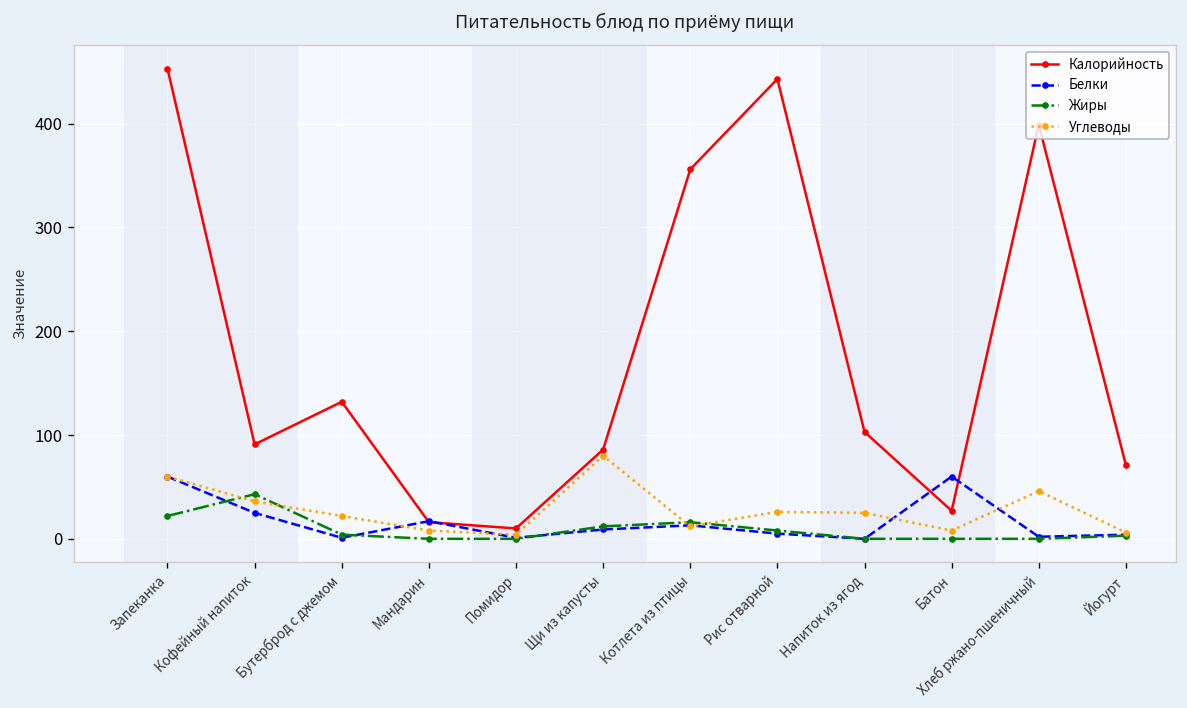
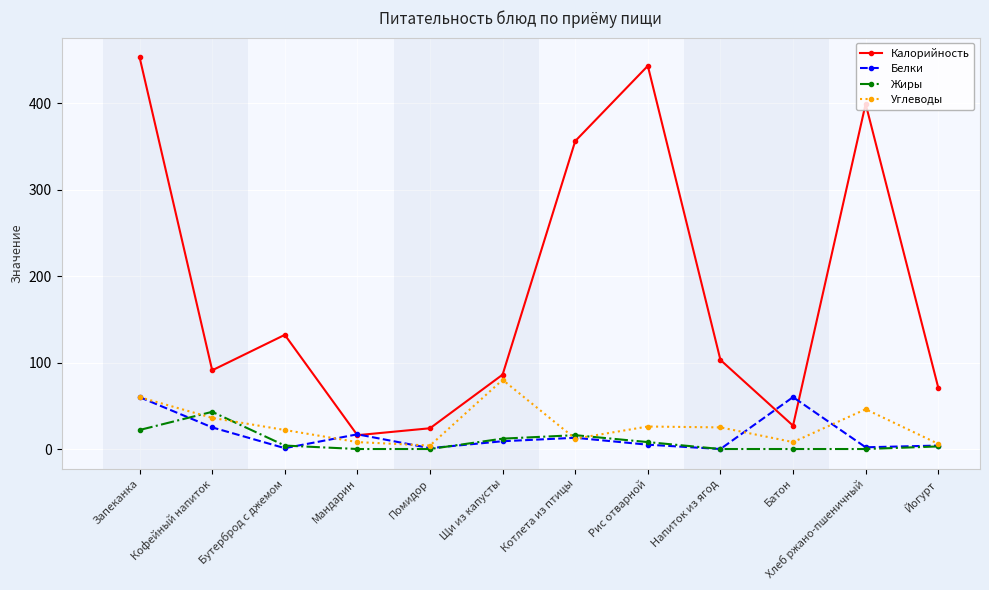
  {
    "Калорийность": {
      "Запеканка": 450,
      "Кофейный напиток": 90,
      "Бутерброд с джемом": 130,
-     "Помидор": 10,
+     "Помидор": 20,
      "Щи из капусты": 90,
      "Котлета из птицы": 360,
      "Рис отварной": 440,
      "Напиток из ягод": 100,
      "Батон": 30,
      "Йогурт": 70
    },
    "Белки": {
      "Кофейный напиток": 30,
      "Бутерброд с джемом": 0,
      "Щи из капусты": 10,
      "Рис отварной": 10,
      "Батон": 60
    },
    "Жиры": {
      "Запеканка": 20,
      "Кофейный напиток": 40,
      "Бутерброд с джемом": 0,
      "Мандарин": 0,
      "Щи из капусты": 10,
      "Котлета из птицы": 20,
      "Рис отварной": 10,
      "Батон": 0
    },
    "Углеводы": {
      "Кофейный напиток": 40,
      "Бутерброд с джемом": 20,
      "Мандарин": 10,
      "Помидор": 0,
      "Щи из капусты": 80,
      "Рис отварной": 30,
      "Напиток из ягод": 30,
      "Батон": 10,
      "Хлеб ржано-пшеничный": 50
    }
  }
